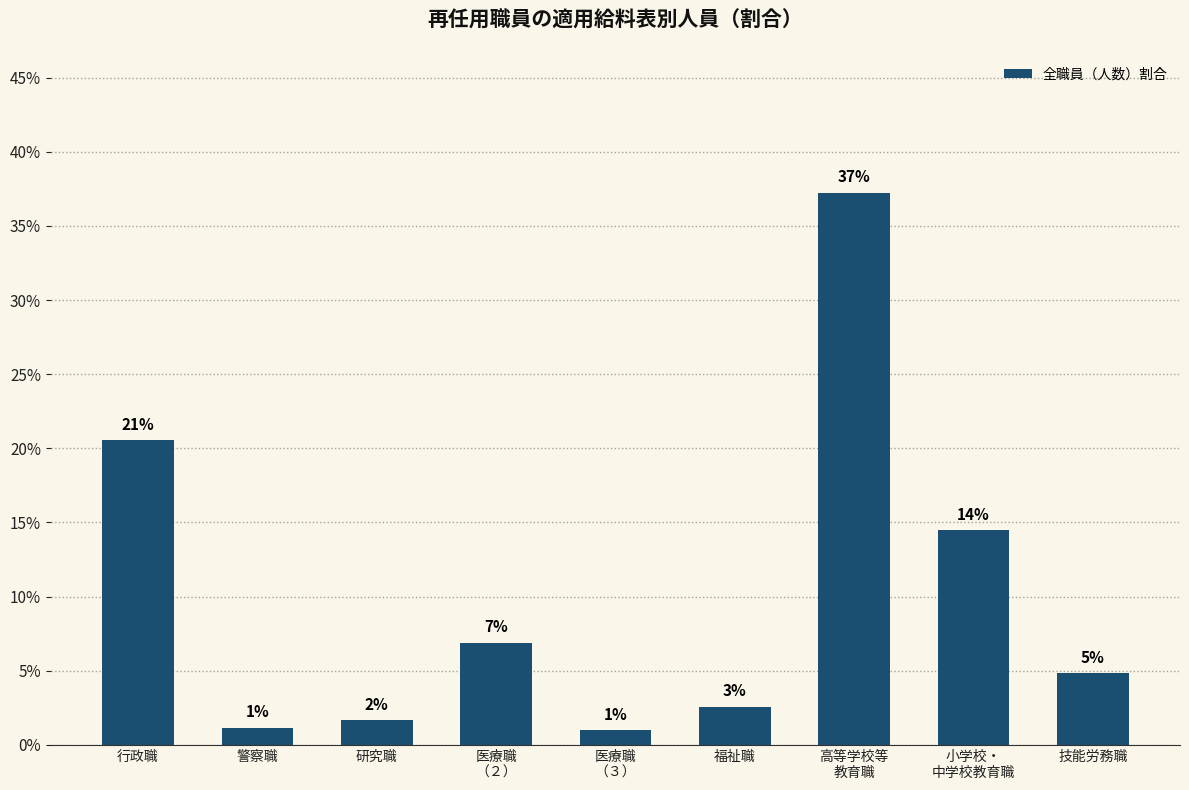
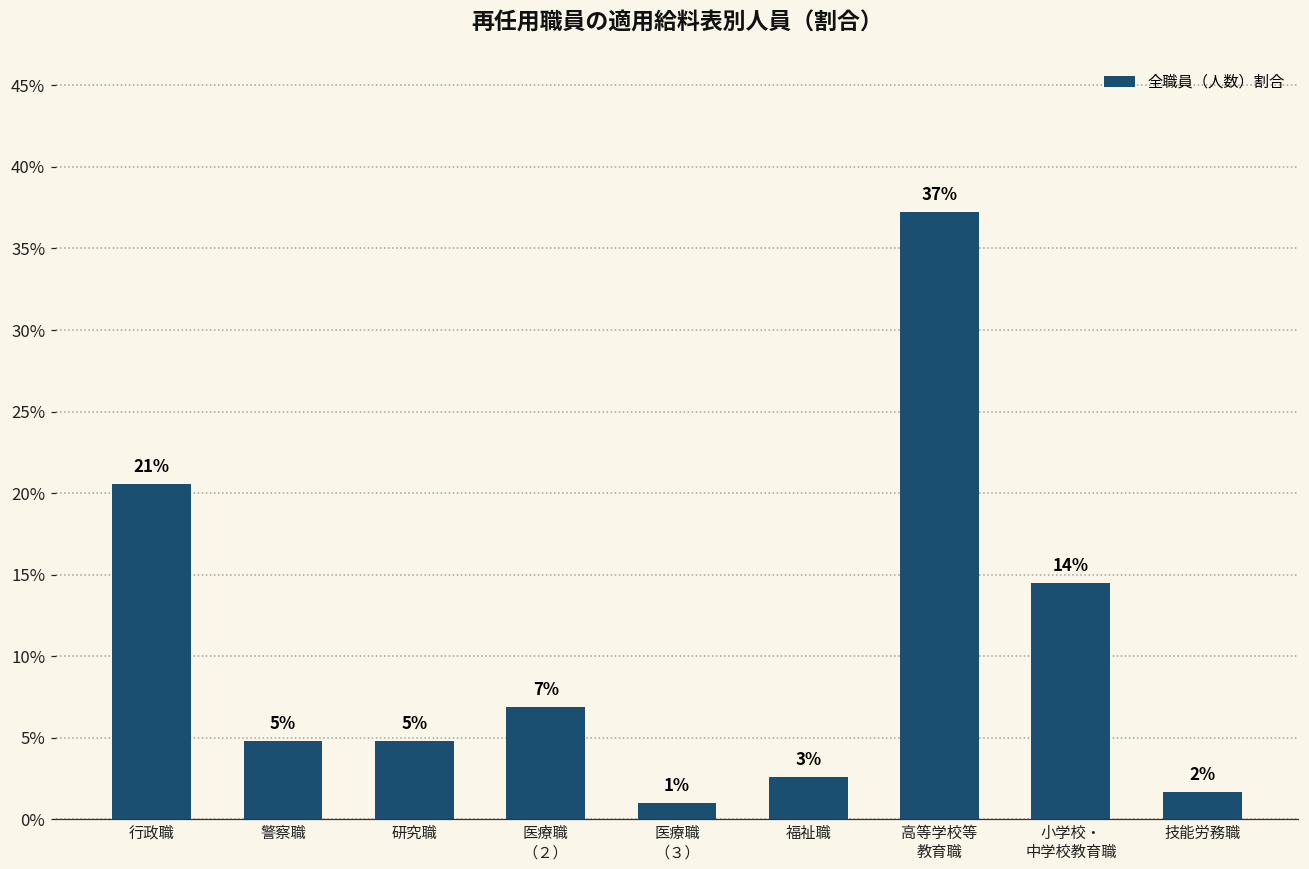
  {
    "行政職": "21%",
-   "警察職": "1%",
-   "研究職": "2%",
+   "警察職": "5%",
+   "研究職": "5%",
    "医療職 （２）": "7%",
    "医療職 （３）": "1%",
    "福祉職": "3%",
    "高等学校等 教育職": "37%",
    "小学校・ 中学校教育職": "14%",
-   "技能労務職": "5%"
+   "技能労務職": "2%"
  }
